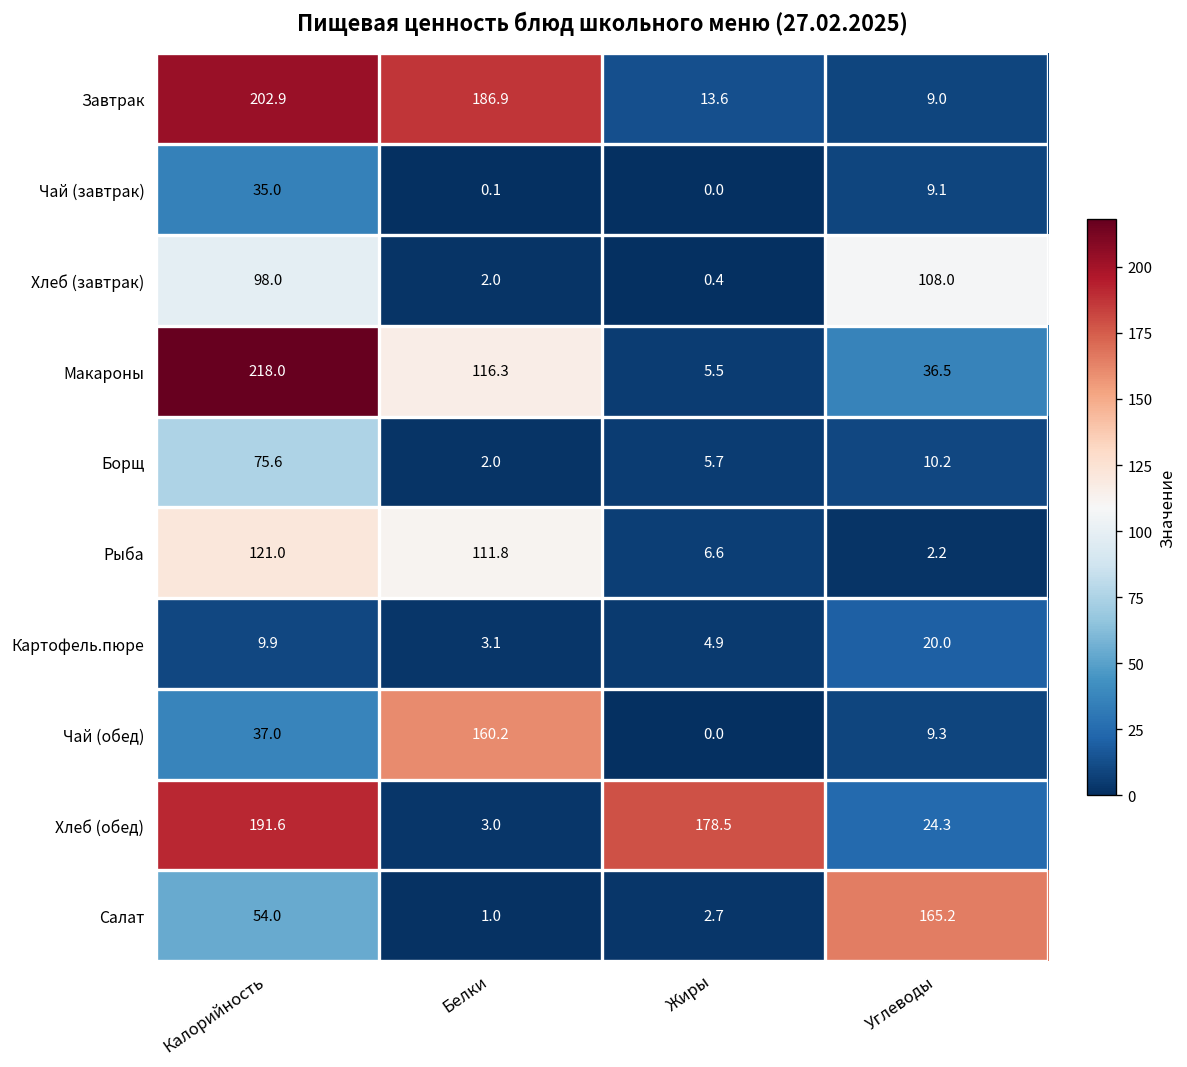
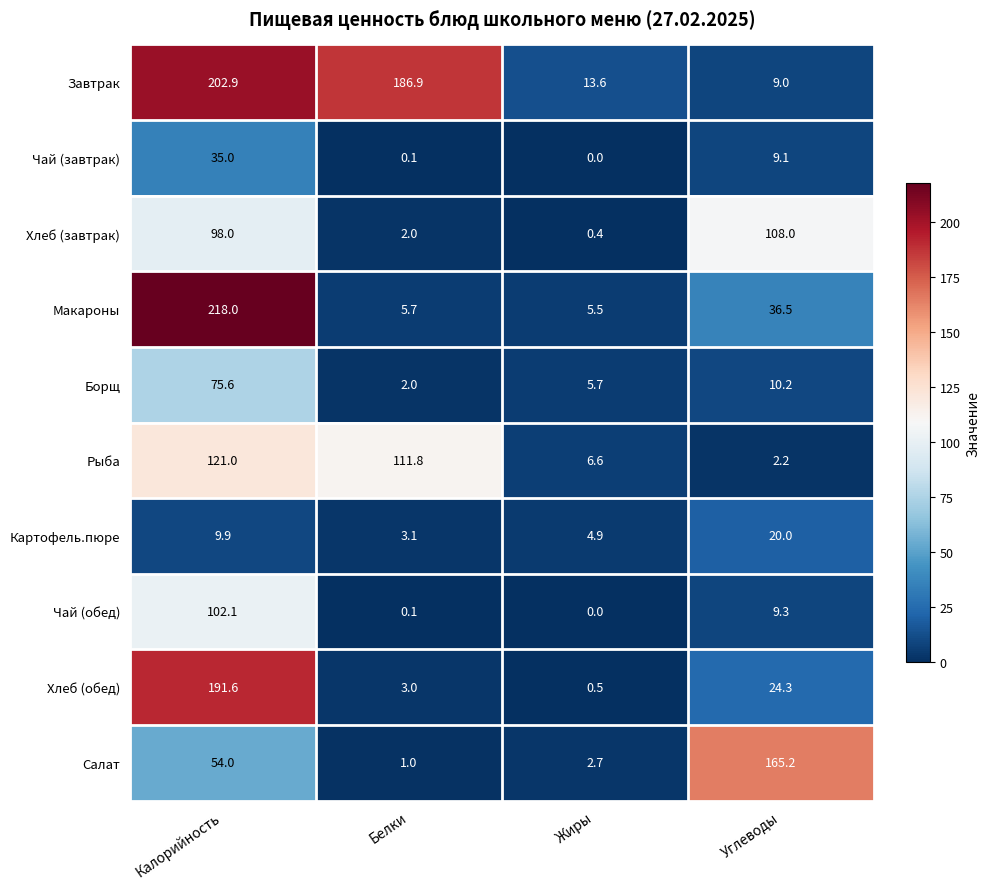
  {
    "Завтрак": {
      "Калорийность": 202.9,
      "Белки": 186.9,
      "Жиры": 13.6,
      "Углеводы": 9.0
    },
    "Чай (завтрак)": {
      "Калорийность": 35.0,
      "Белки": 0.1,
      "Жиры": 0.0,
      "Углеводы": 9.1
    },
    "Хлеб (завтрак)": {
      "Калорийность": 98.0,
      "Белки": 2.0,
      "Жиры": 0.4,
      "Углеводы": 108.0
    },
    "Макароны": {
      "Калорийность": 218.0,
-     "Белки": 116.3,
+     "Белки": 5.7,
      "Жиры": 5.5,
      "Углеводы": 36.5
    },
    "Борщ": {
      "Калорийность": 75.6,
      "Белки": 2.0,
      "Жиры": 5.7,
      "Углеводы": 10.2
    },
    "Рыба": {
      "Калорийность": 121.0,
      "Белки": 111.8,
      "Жиры": 6.6,
      "Углеводы": 2.2
    },
    "Картофель.пюре": {
      "Калорийность": 9.9,
      "Белки": 3.1,
      "Жиры": 4.9,
      "Углеводы": 20.0
    },
    "Чай (обед)": {
-     "Калорийность": 37.0,
-     "Белки": 160.2,
+     "Калорийность": 102.1,
+     "Белки": 0.1,
      "Жиры": 0.0,
      "Углеводы": 9.3
    },
    "Хлеб (обед)": {
      "Калорийность": 191.6,
      "Белки": 3.0,
-     "Жиры": 178.5,
+     "Жиры": 0.5,
      "Углеводы": 24.3
    },
    "Салат": {
      "Калорийность": 54.0,
      "Белки": 1.0,
      "Жиры": 2.7,
      "Углеводы": 165.2
    }
  }
